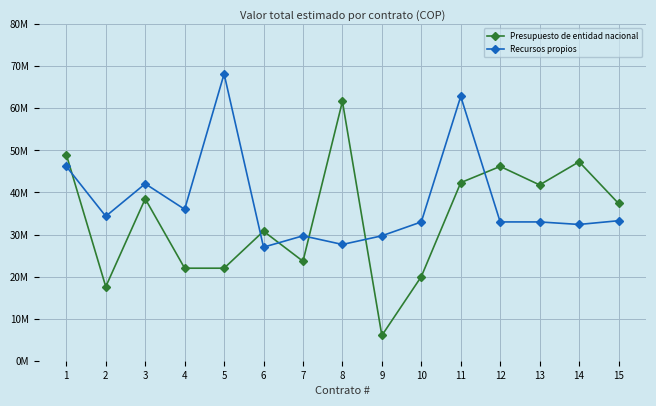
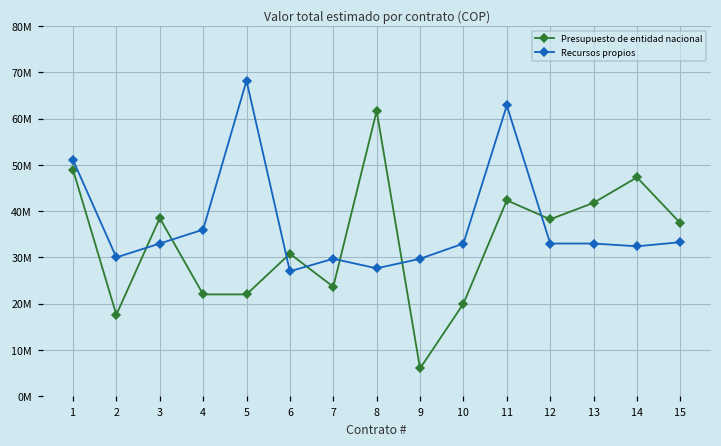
  {
    "Presupuesto de entidad nacional": {
      "1": 49000000,
      "2": 18000000,
      "3": 39000000,
      "4": 22000000,
      "5": 22000000,
      "6": 31000000,
      "7": 24000000,
      "8": 62000000,
      "9": 6000000,
      "10": 20000000,
      "11": 42000000,
-     "12": 46000000,
+     "12": 38000000,
      "13": 42000000,
      "14": 47000000,
      "15": 37000000
    },
    "Recursos propios": {
-     "1": 46000000,
-     "2": 34000000,
-     "3": 42000000,
+     "1": 51000000,
+     "2": 30000000,
+     "3": 33000000,
      "4": 36000000,
      "5": 68000000,
      "6": 27000000,
      "7": 30000000,
      "8": 28000000,
      "9": 30000000,
      "10": 33000000,
      "11": 63000000,
      "12": 33000000,
      "13": 33000000,
      "14": 32000000,
      "15": 33000000
    }
  }
